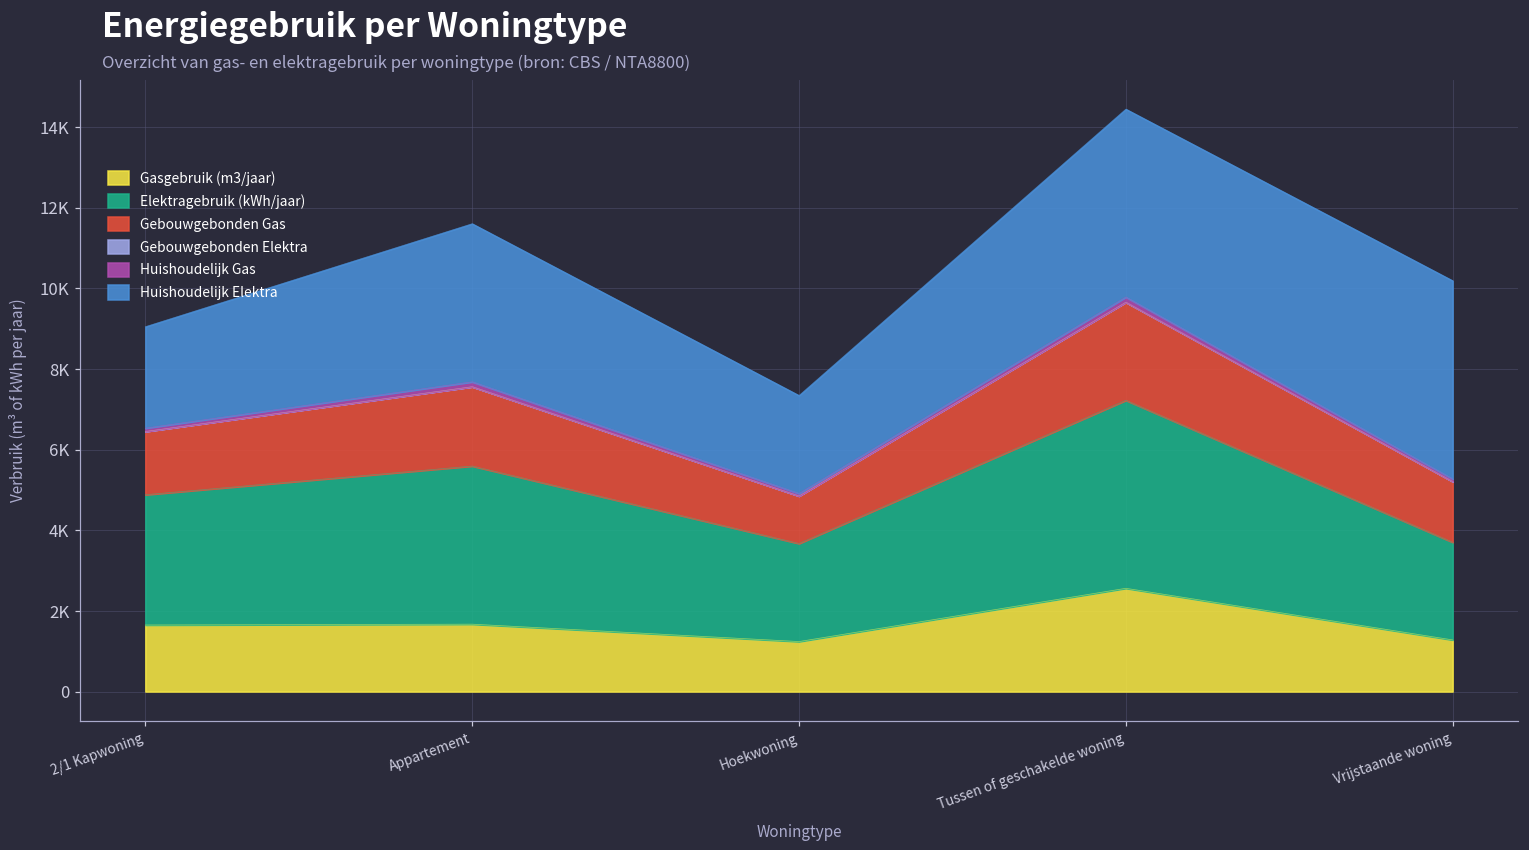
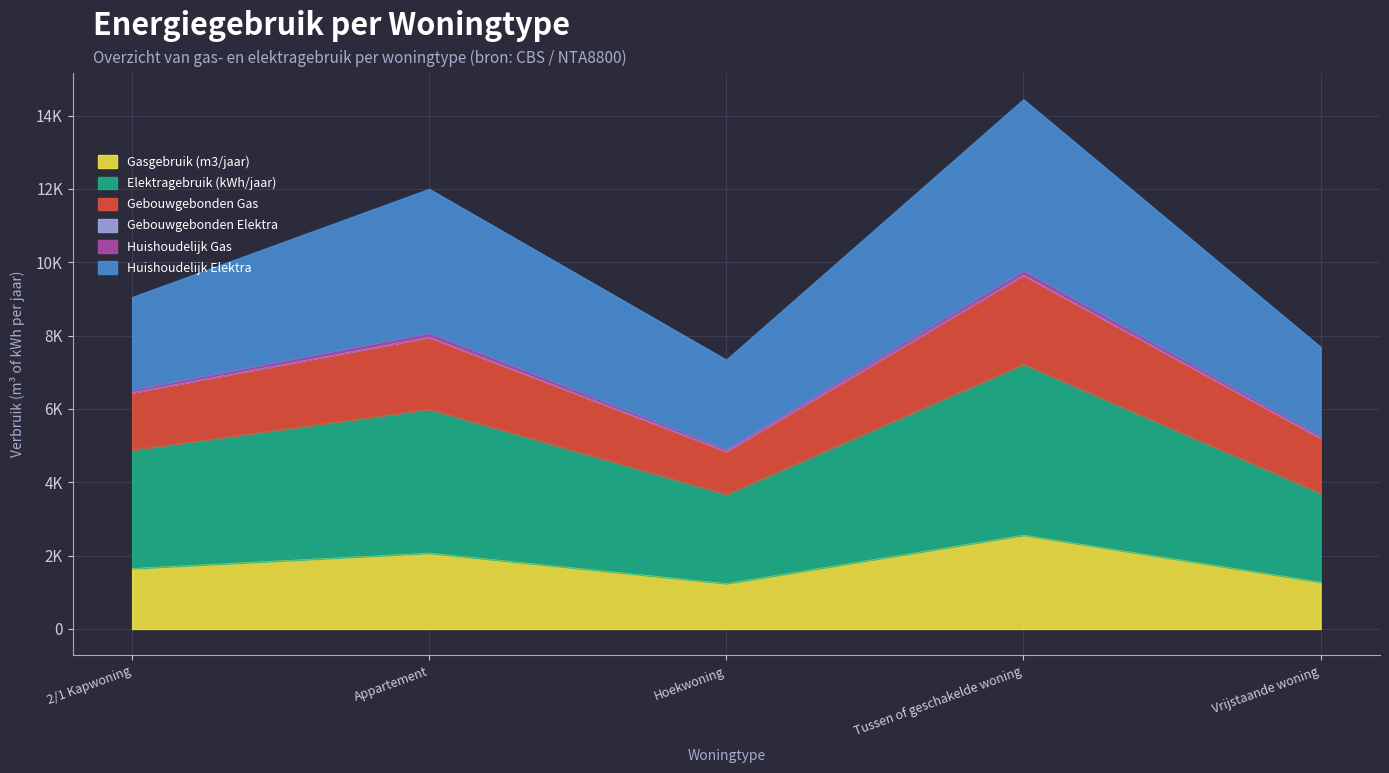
  {
    "Gasgebruik (m3/jaar)": {
      "2/1 Kapwoning": 1700,
-     "Appartement": 1700,
+     "Appartement": 2100,
      "Hoekwoning": 1200,
      "Tussen of geschakelde woning": 2600,
      "Vrijstaande woning": 1300
    },
    "Elektragebruik (kWh/jaar)": {
      "2/1 Kapwoning": 3200,
      "Appartement": 3900,
      "Hoekwoning": 2400,
      "Tussen of geschakelde woning": 4700,
      "Vrijstaande woning": 2400
    },
    "Huishoudelijk Gas": {
      "2/1 Kapwoning": 100,
      "Appartement": 100,
      "Tussen of geschakelde woning": 100
    },
    "Huishoudelijk Elektra": {
      "2/1 Kapwoning": 2500,
      "Appartement": 3900,
      "Hoekwoning": 2400,
      "Tussen of geschakelde woning": 4700,
-     "Vrijstaande woning": 4900
+     "Vrijstaande woning": 2400
    }
  }
